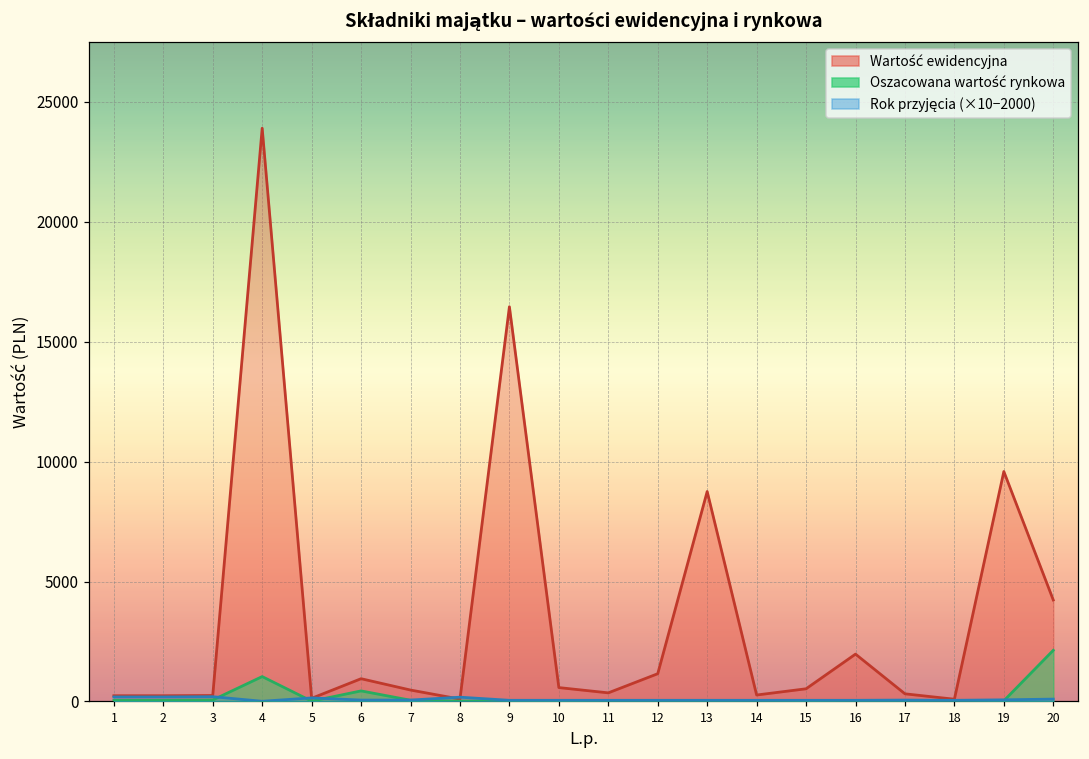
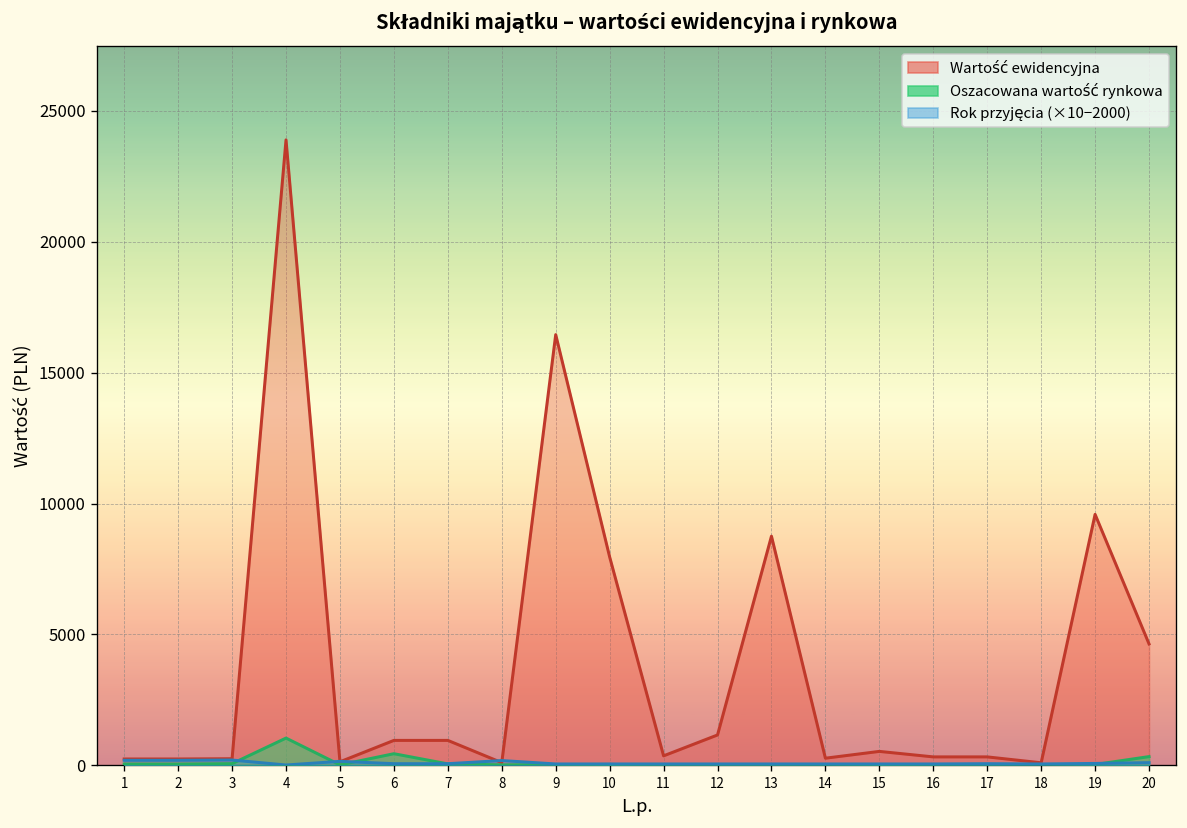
  {
    "Wartość ewidencyjna": {
      "4": 23900,
      "6": 1000,
-     "7": 500,
+     "7": 1000,
      "9": 16500,
-     "10": 600,
+     "10": 8000,
      "11": 400,
      "12": 1200,
      "13": 8800,
      "14": 300,
      "15": 500,
-     "16": 2000,
+     "16": 300,
      "17": 300,
      "19": 9600,
-     "20": 4200
+     "20": 4600
    },
    "Oszacowana wartość rynkowa": {
      "1": 0,
      "2": 0,
      "3": 100,
      "4": 1000,
      "5": 0,
      "6": 400,
-     "20": 2100
+     "20": 300
    },
    "Rok przyjęcia (×10−2000)": {
      "4": 0,
      "6": 100,
      "20": 100
    }
  }
